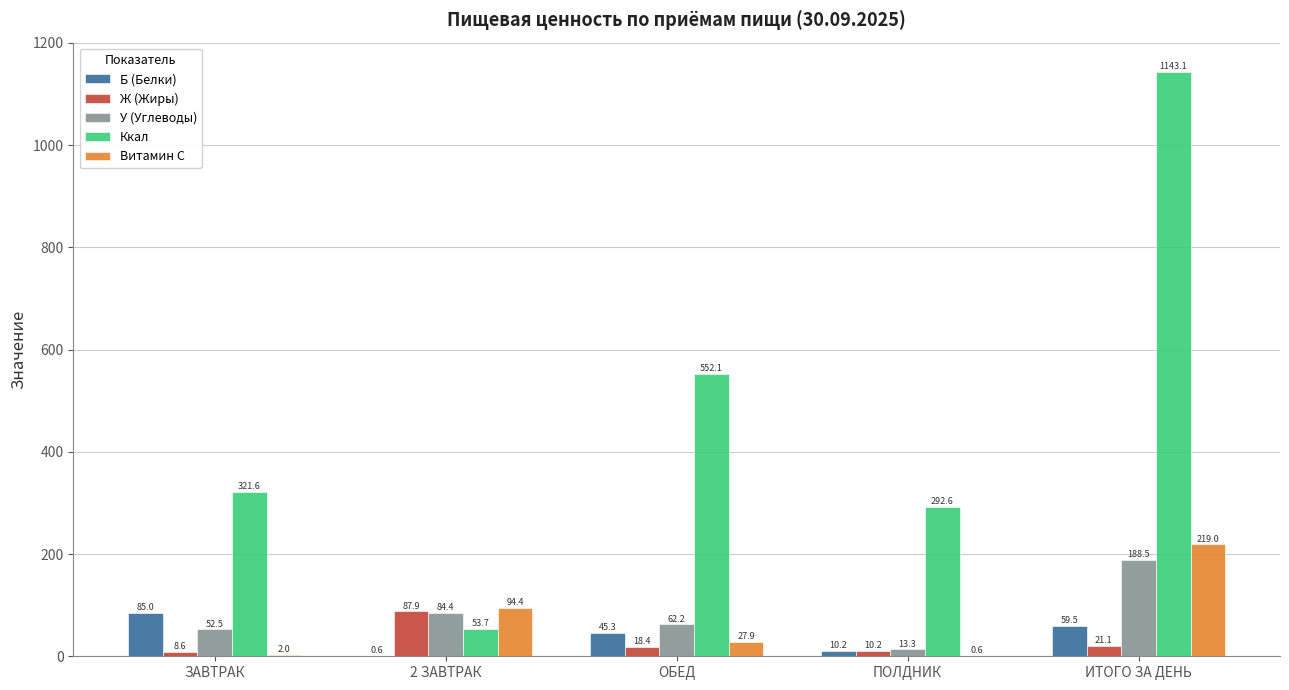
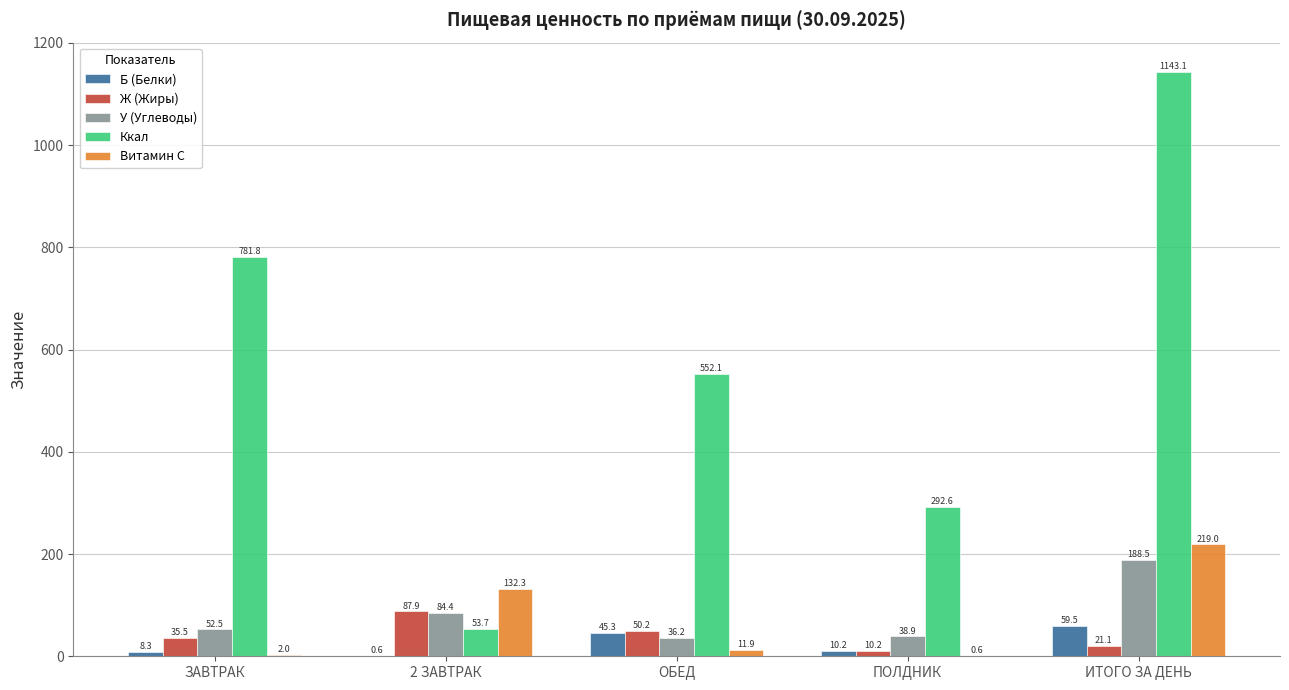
  {
    "Б (Белки)": {
-     "ЗАВТРАК": 85.0,
+     "ЗАВТРАК": 8.3,
      "2 ЗАВТРАК": 0.6,
      "ОБЕД": 45.3,
      "ПОЛДНИК": 10.2,
      "ИТОГО ЗА ДЕНЬ": 59.5
    },
    "Ж (Жиры)": {
-     "ЗАВТРАК": 8.6,
+     "ЗАВТРАК": 35.5,
      "2 ЗАВТРАК": 87.9,
-     "ОБЕД": 18.4,
+     "ОБЕД": 50.2,
      "ПОЛДНИК": 10.2,
      "ИТОГО ЗА ДЕНЬ": 21.1
    },
    "У (Углеводы)": {
      "ЗАВТРАК": 52.5,
      "2 ЗАВТРАК": 84.4,
-     "ОБЕД": 62.2,
-     "ПОЛДНИК": 13.3,
+     "ОБЕД": 36.2,
+     "ПОЛДНИК": 38.9,
      "ИТОГО ЗА ДЕНЬ": 188.5
    },
    "Ккал": {
-     "ЗАВТРАК": 321.6,
+     "ЗАВТРАК": 781.8,
      "2 ЗАВТРАК": 53.7,
      "ОБЕД": 552.1,
      "ПОЛДНИК": 292.6,
      "ИТОГО ЗА ДЕНЬ": 1143.1
    },
    "Витамин С": {
      "ЗАВТРАК": 2.0,
-     "2 ЗАВТРАК": 94.4,
-     "ОБЕД": 27.9,
+     "2 ЗАВТРАК": 132.3,
+     "ОБЕД": 11.9,
      "ПОЛДНИК": 0.6,
      "ИТОГО ЗА ДЕНЬ": 219.0
    }
  }
